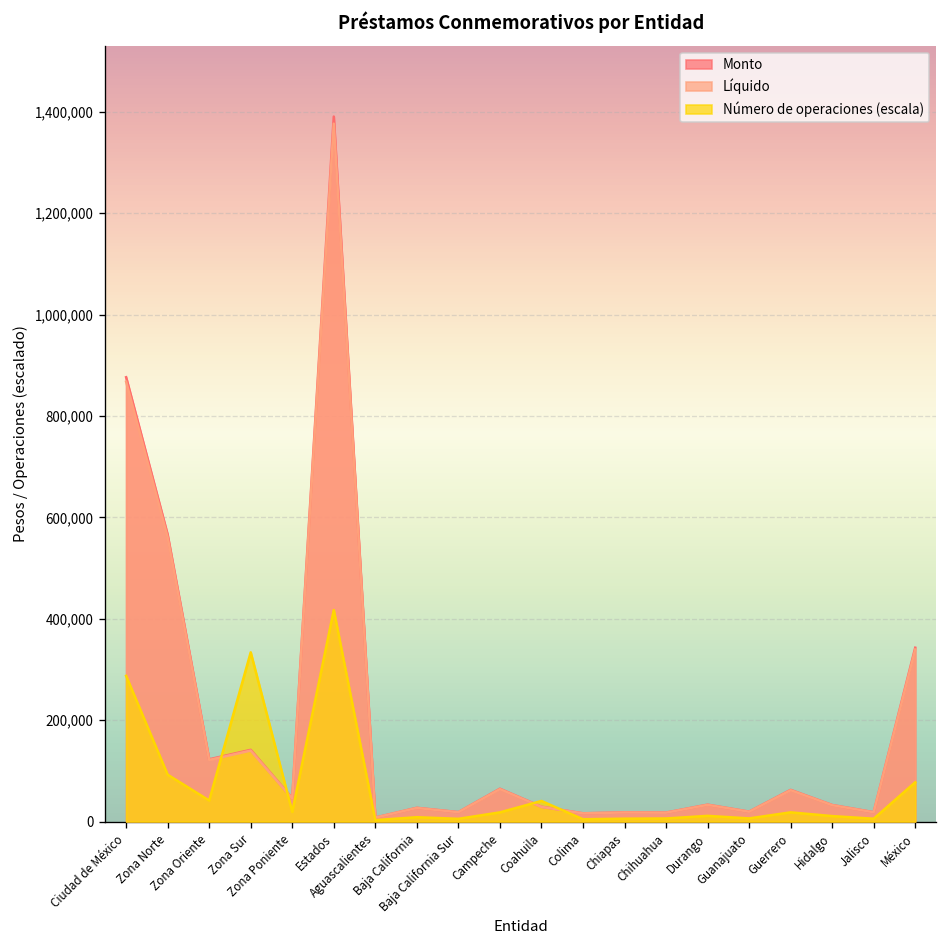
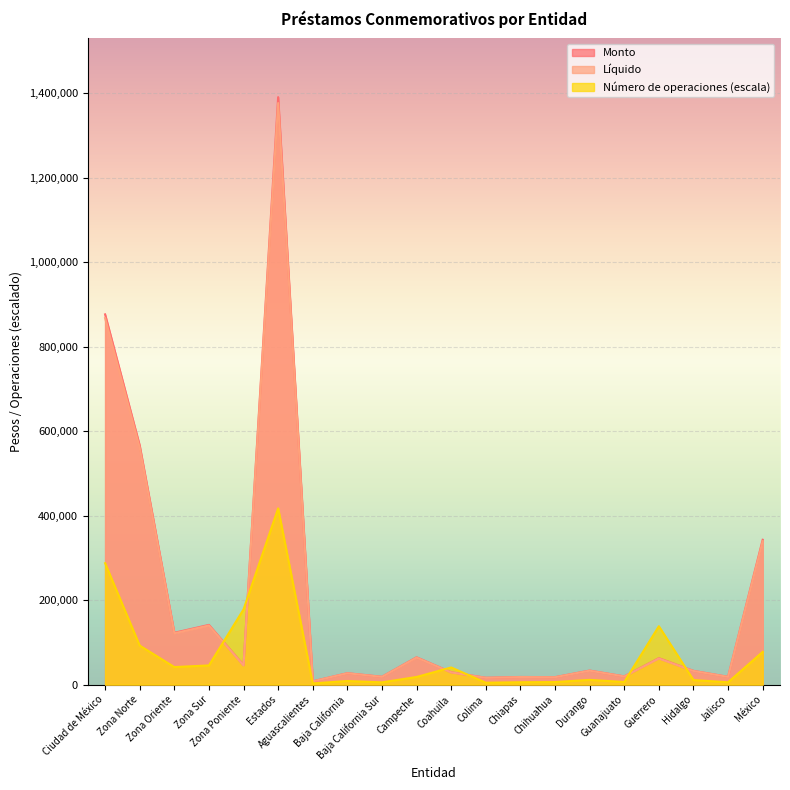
  {
    "Número de operaciones (escala)": {
      "Ciudad de México": "290,000",
      "Zona Norte": "90,000",
      "Zona Oriente": "40,000",
-     "Zona Sur": "330,000",
-     "Zona Poniente": "20,000",
+     "Zona Sur": "50,000",
+     "Zona Poniente": "180,000",
      "Estados": "420,000",
      "Baja California": "10,000",
      "Baja California Sur": "10,000",
      "Campeche": "20,000",
      "Coahuila": "40,000",
      "Colima": "0",
      "Chiapas": "10,000",
      "Chihuahua": "10,000",
      "Durango": "10,000",
      "Guanajuato": "10,000",
-     "Guerrero": "20,000",
+     "Guerrero": "140,000",
      "Hidalgo": "10,000",
      "Jalisco": "10,000",
      "México": "80,000"
    }
  }
